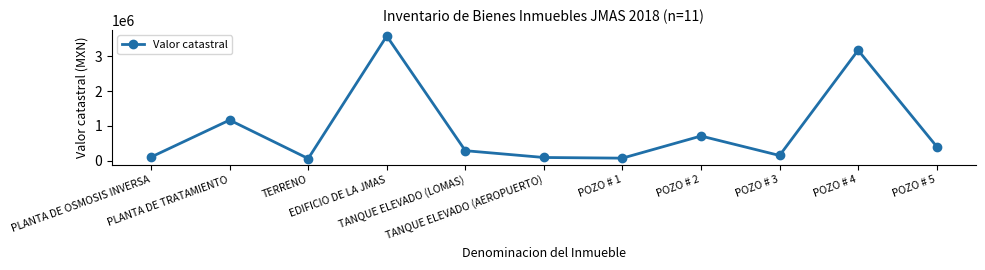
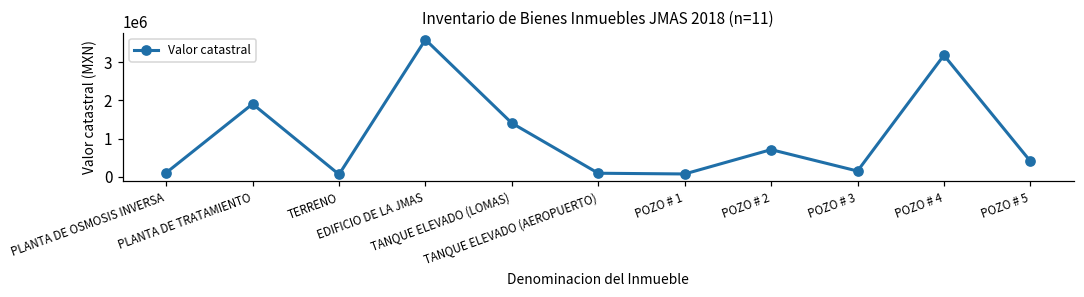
  {
    "PLANTA DE OSMOSIS INVERSA": 100000,
-   "PLANTA DE TRATAMIENTO": 1200000,
+   "PLANTA DE TRATAMIENTO": 1900000,
    "TERRENO": 100000,
    "EDIFICIO DE LA JMAS": 3600000,
-   "TANQUE ELEVADO (LOMAS)": 300000,
+   "TANQUE ELEVADO (LOMAS)": 1400000,
    "TANQUE ELEVADO (AEROPUERTO)": 100000,
    "POZO # 1": 100000,
    "POZO # 2": 700000,
    "POZO # 3": 100000,
    "POZO # 4": 3200000,
    "POZO # 5": 400000
  }
